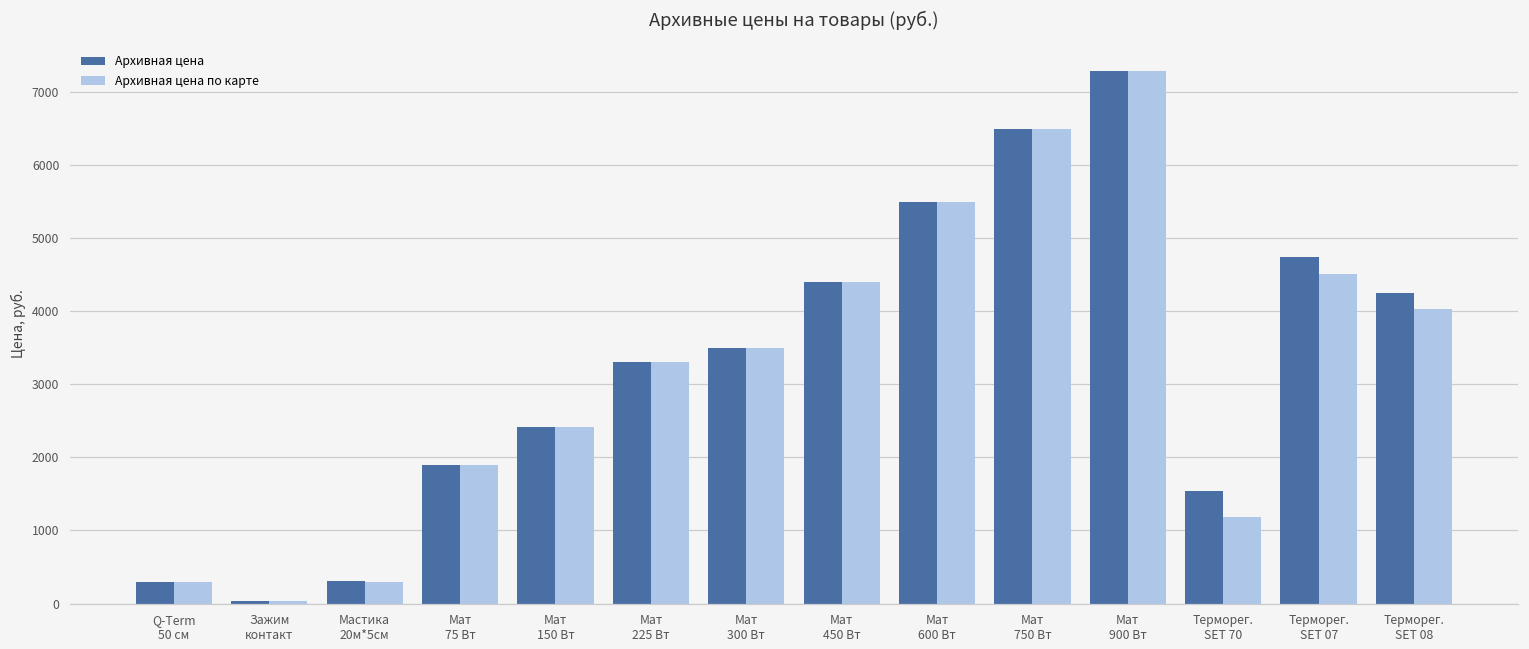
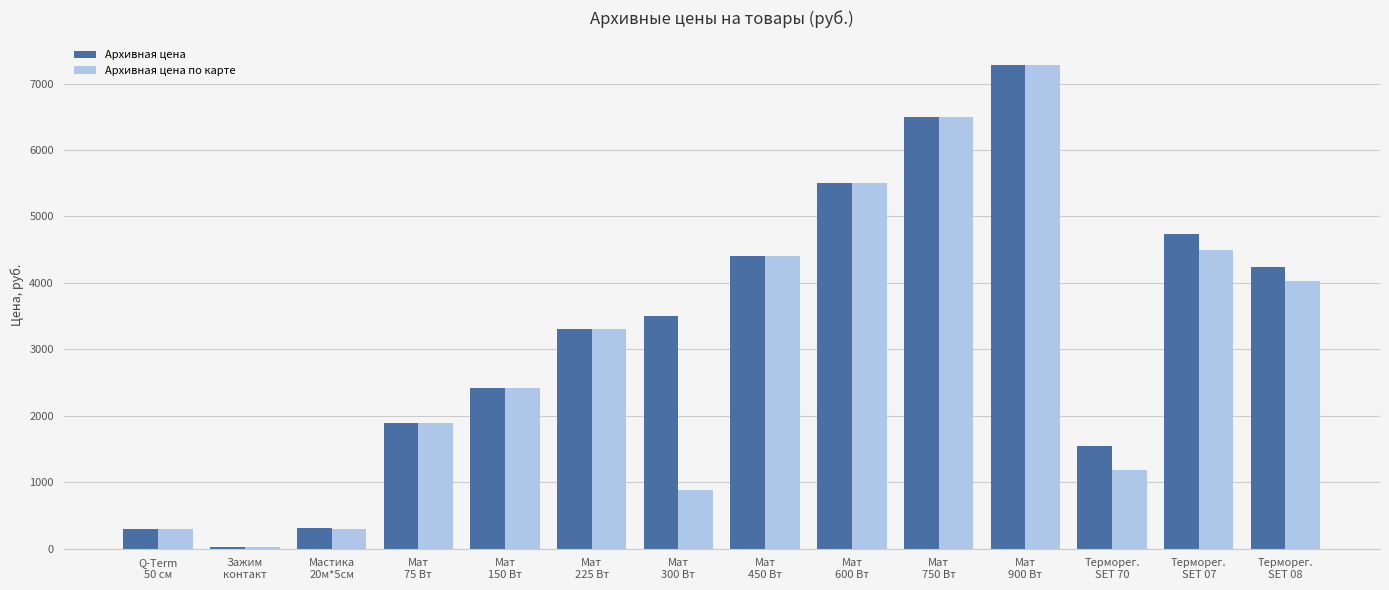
  {
    "Архивная цена": {
      "Q-Term 50 см": 300,
      "Мастика 20м*5см": 300,
      "Мат 75 Вт": 1900,
      "Мат 150 Вт": 2400,
      "Мат 225 Вт": 3300,
      "Мат 300 Вт": 3500,
      "Мат 450 Вт": 4400,
      "Мат 600 Вт": 5500,
      "Мат 750 Вт": 6500,
      "Мат 900 Вт": 7300,
      "Терморег. SET 70": 1500,
      "Терморег. SET 07": 4700,
      "Терморег. SET 08": 4200
    },
    "Архивная цена по карте": {
      "Q-Term 50 см": 300,
      "Мастика 20м*5см": 300,
      "Мат 75 Вт": 1900,
      "Мат 150 Вт": 2400,
      "Мат 225 Вт": 3300,
-     "Мат 300 Вт": 3500,
+     "Мат 300 Вт": 900,
      "Мат 450 Вт": 4400,
      "Мат 600 Вт": 5500,
      "Мат 750 Вт": 6500,
      "Мат 900 Вт": 7300,
      "Терморег. SET 70": 1200,
      "Терморег. SET 07": 4500,
      "Терморег. SET 08": 4000
    }
  }
